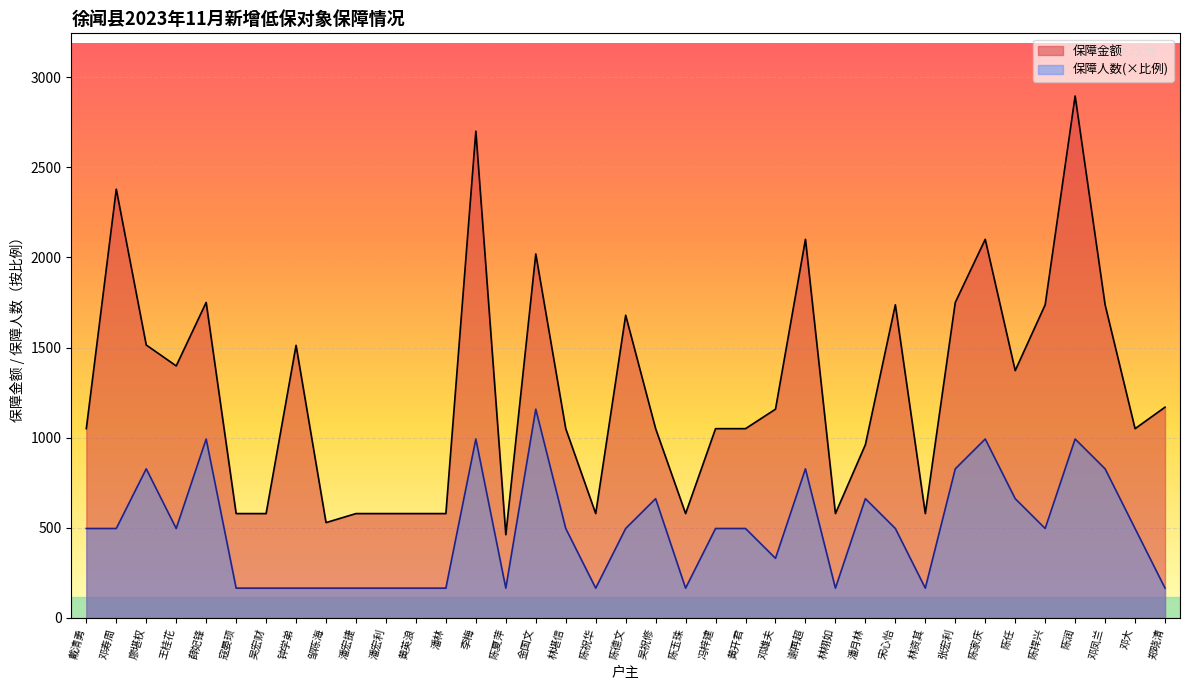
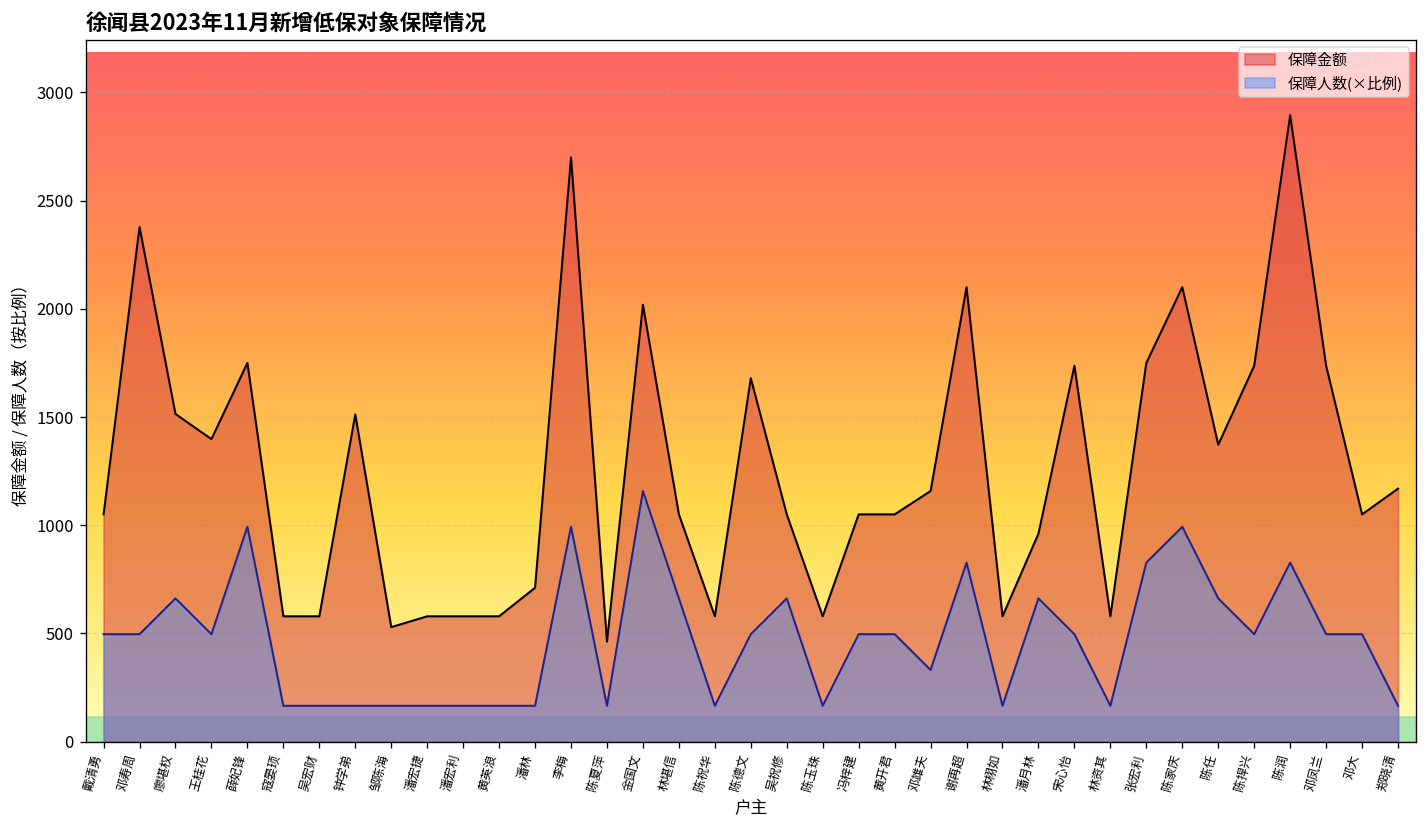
  {
    "保障金额": {
      "戴清勇": 1050,
      "邓寿周": 2380,
      "廖堪权": 1510,
      "王桂花": 1400,
      "薛妃锋": 1750,
      "寇晏顼": 580,
      "吴宏财": 580,
      "钟学弟": 1510,
      "邹陈海": 530,
      "潘宏捷": 580,
      "潘宏利": 580,
      "黄英浪": 580,
-     "潘林": 580,
+     "潘林": 710,
      "李梅": 2700,
      "陈夏萍": 460,
      "金国文": 2020,
      "林堪信": 1050,
      "陈祝华": 580,
      "陈德文": 1680,
      "吴祝修": 1050,
      "陈玉珠": 580,
      "冯梓建": 1050,
      "黄开君": 1050,
      "邓雄夫": 1160,
      "谢再超": 2100,
      "林栩如": 580,
      "潘月林": 960,
      "宋心怡": 1740,
      "林资其": 580,
      "张宏利": 1750,
      "陈家庆": 2100,
      "陈任": 1370,
      "陈捍兴": 1740,
      "陈润": 2900,
      "邓凤兰": 1740,
      "邓大": 1050,
      "郑晓清": 1170
    },
    "保障人数(×比例)": {
      "戴清勇": 500,
      "邓寿周": 500,
-     "廖堪权": 830,
+     "廖堪权": 660,
      "王桂花": 500,
      "薛妃锋": 990,
      "寇晏顼": 170,
      "吴宏财": 170,
      "钟学弟": 170,
      "邹陈海": 170,
      "潘宏捷": 170,
      "潘宏利": 170,
      "黄英浪": 170,
      "潘林": 170,
      "李梅": 990,
      "陈夏萍": 170,
      "金国文": 1160,
-     "林堪信": 500,
+     "林堪信": 660,
      "陈祝华": 170,
      "陈德文": 500,
      "吴祝修": 660,
      "陈玉珠": 170,
      "冯梓建": 500,
      "黄开君": 500,
      "邓雄夫": 330,
      "谢再超": 830,
      "林栩如": 170,
      "潘月林": 660,
      "宋心怡": 500,
      "林资其": 170,
      "张宏利": 830,
      "陈家庆": 990,
      "陈任": 660,
      "陈捍兴": 500,
-     "陈润": 990,
-     "邓凤兰": 830,
+     "陈润": 830,
+     "邓凤兰": 500,
      "邓大": 500,
      "郑晓清": 170
    }
  }
